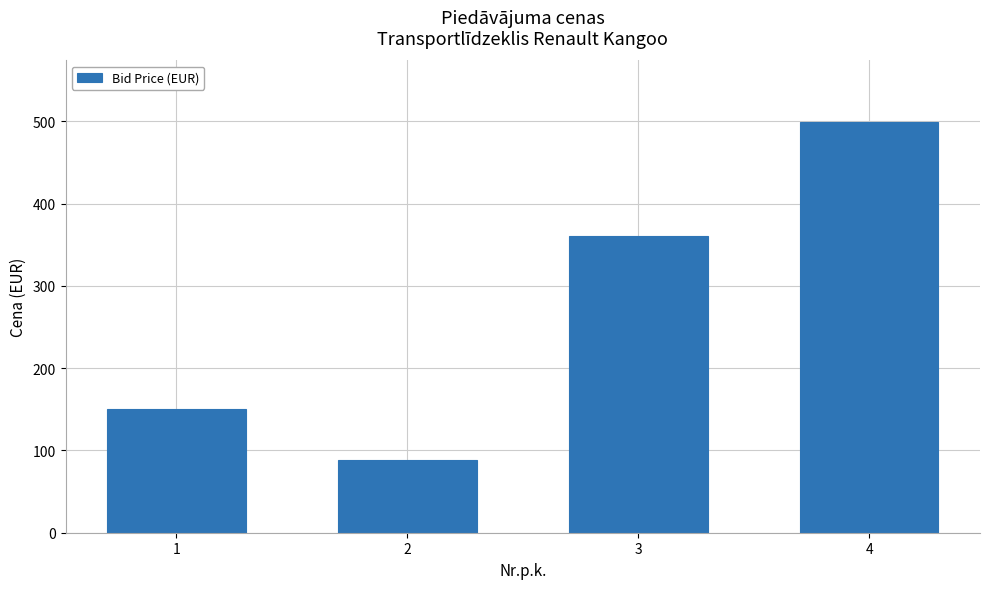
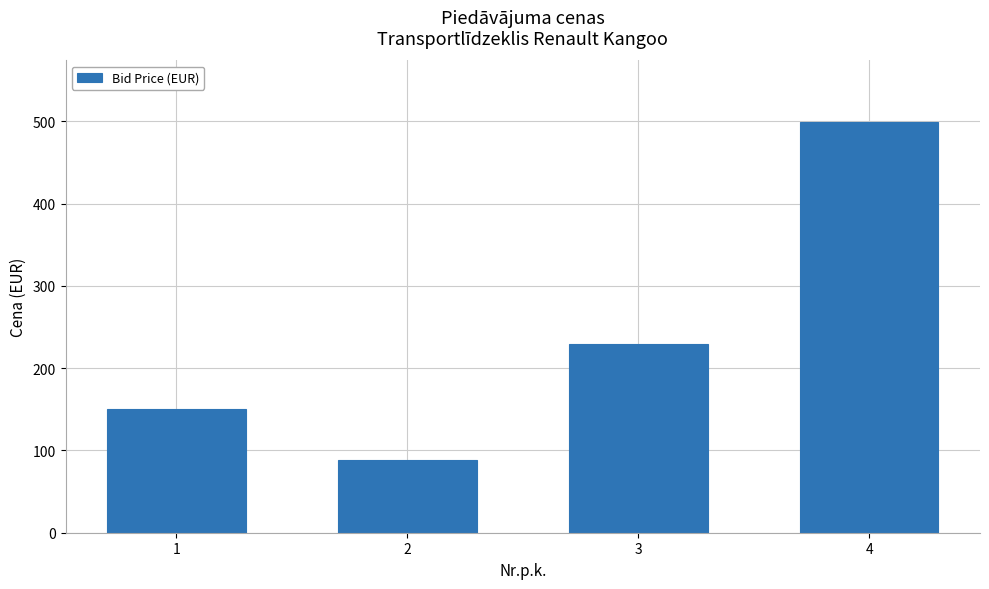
  {
    "1": 150,
    "2": 90,
-   "3": 360,
+   "3": 230,
    "4": 500
  }
